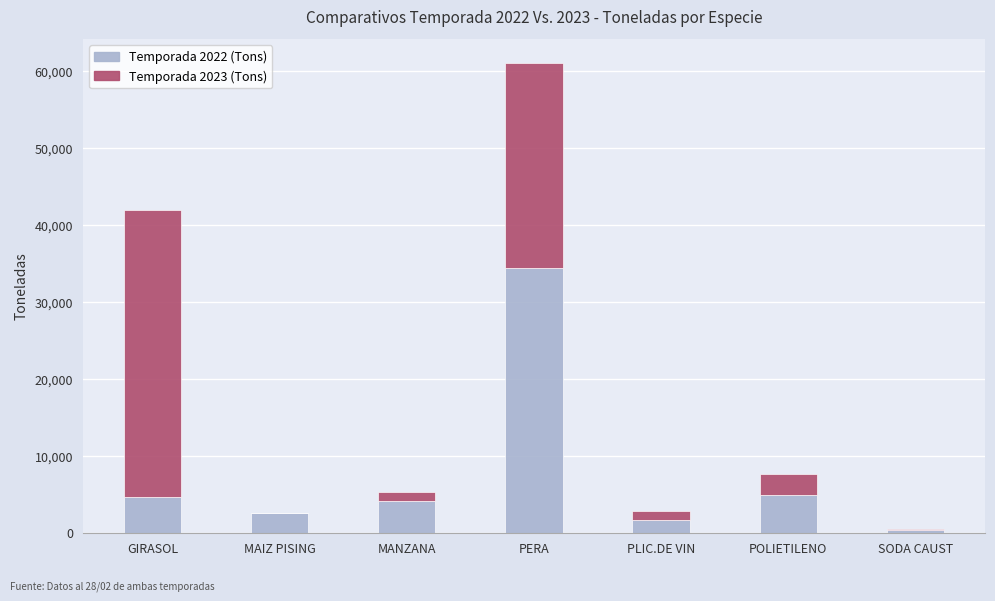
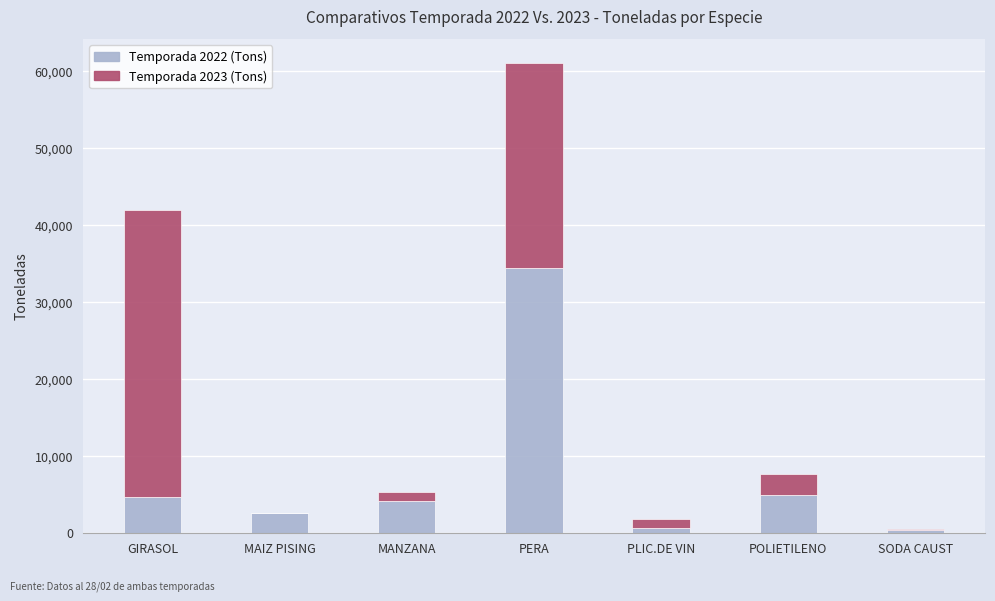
  {
    "Temporada 2022 (Tons)": {
      "GIRASOL": "5,000",
      "MAIZ PISING": "3,000",
      "MANZANA": "4,000",
      "PERA": "34,000",
-     "PLIC.DE VIN": "2,000",
+     "PLIC.DE VIN": "1,000",
      "POLIETILENO": "5,000",
      "SODA CAUST": "0"
    },
    "Temporada 2023 (Tons)": {
      "GIRASOL": "37,000",
      "MAIZ PISING": "0",
      "MANZANA": "1,000",
      "PERA": "27,000",
      "PLIC.DE VIN": "1,000",
      "POLIETILENO": "3,000"
    }
  }
